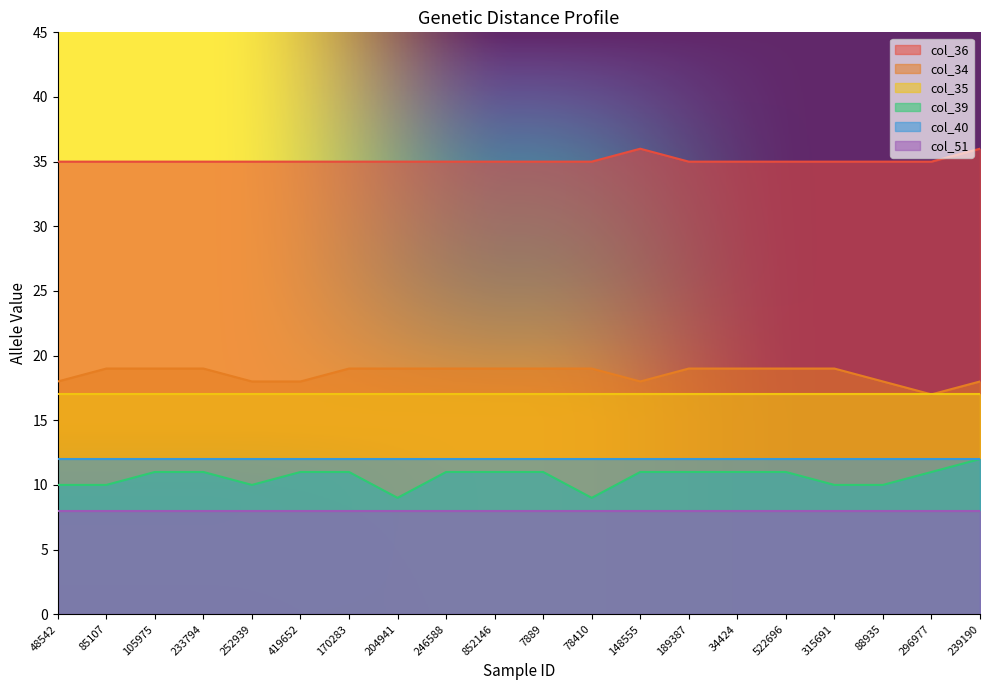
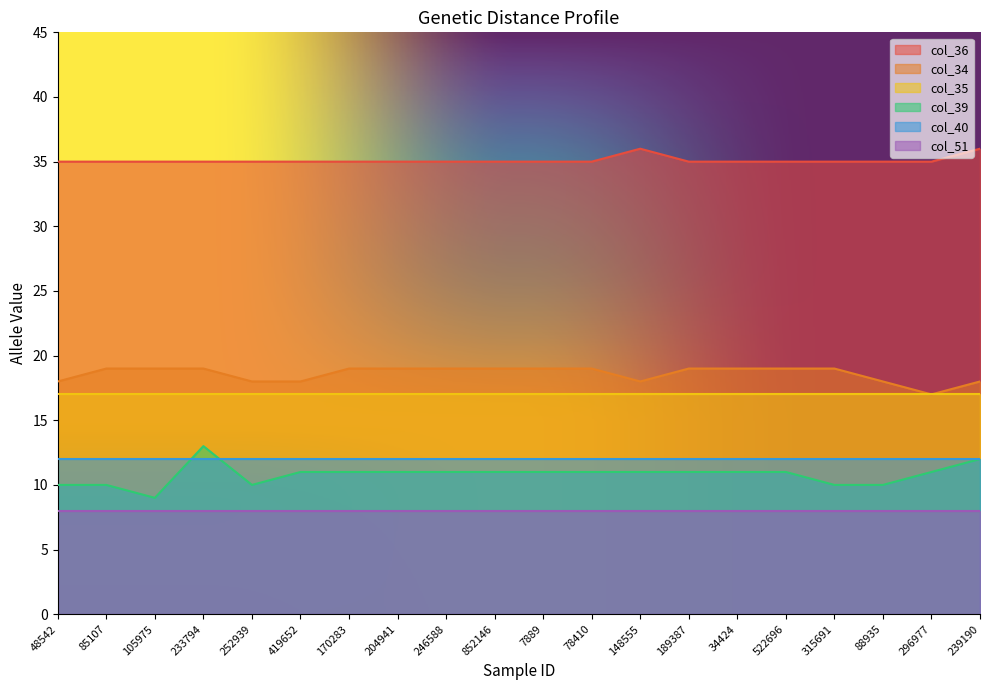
  {
    "col_35": {
      "48542": 17,
      "85107": 17,
      "105975": 17,
      "233794": 17,
      "252939": 17,
      "419652": 17,
      "170283": 17,
      "204941": 17,
      "246588": 17,
      "852146": 17,
      "7889": 17,
      "78410": 17,
      "148555": 17,
      "189387": 17,
      "34424": 17,
      "522696": 17,
      "315691": 17,
      "88935": 17,
      "239190": 17
    },
    "col_39": {
      "48542": 10,
      "85107": 10,
-     "105975": 11,
-     "233794": 11,
+     "105975": 9,
+     "233794": 13,
      "252939": 10,
      "419652": 11,
      "170283": 11,
-     "204941": 9,
+     "204941": 11,
      "246588": 11,
      "852146": 11,
      "7889": 11,
-     "78410": 9,
+     "78410": 11,
      "148555": 11,
      "189387": 11,
      "34424": 11,
      "522696": 11,
      "315691": 10,
      "88935": 10,
      "296977": 11
    },
    "col_40": {
      "48542": 12,
      "85107": 12,
      "105975": 12,
      "233794": 12,
      "252939": 12,
      "419652": 12,
      "170283": 12,
      "204941": 12,
      "246588": 12,
      "852146": 12,
      "7889": 12,
      "78410": 12,
      "148555": 12,
      "189387": 12,
      "34424": 12,
      "522696": 12,
      "315691": 12,
      "88935": 12,
      "296977": 12
    },
    "col_51": {
      "48542": 8,
      "85107": 8,
      "105975": 8,
      "233794": 8,
      "252939": 8,
      "419652": 8,
      "170283": 8,
      "204941": 8,
      "246588": 8,
      "852146": 8,
      "7889": 8,
      "78410": 8,
      "148555": 8,
      "189387": 8,
      "34424": 8,
      "522696": 8,
      "315691": 8,
      "88935": 8,
      "296977": 8,
      "239190": 8
    }
  }
